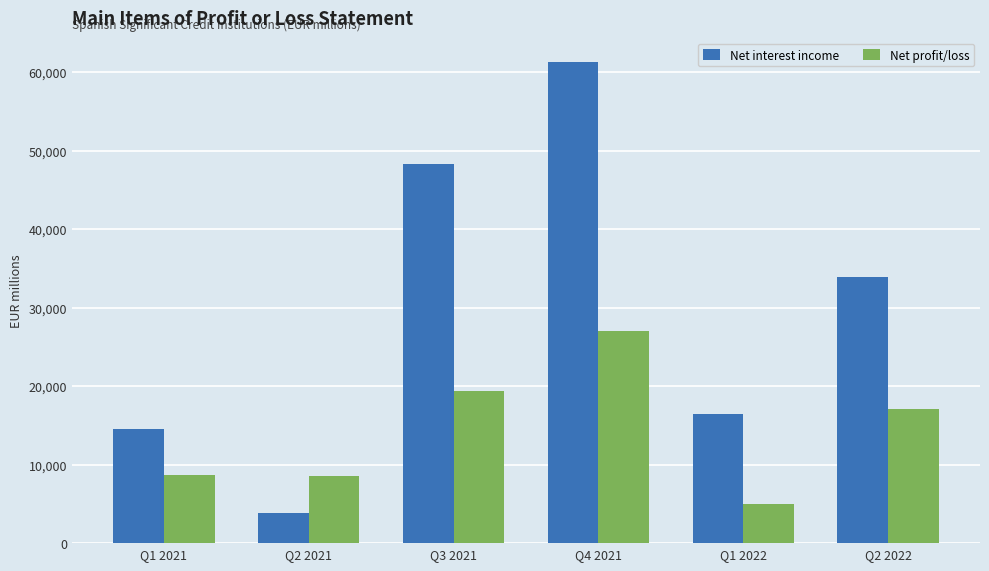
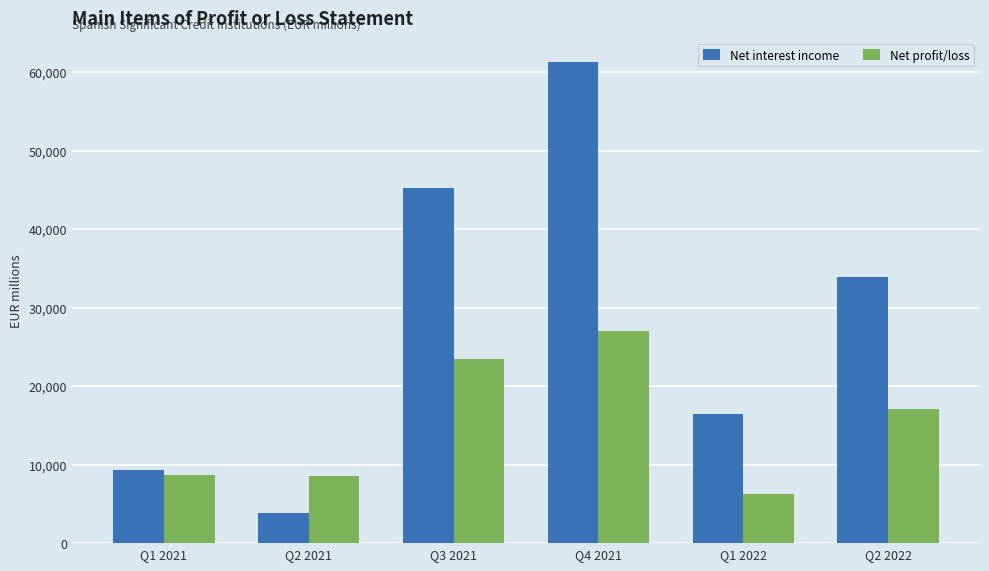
  {
    "Net interest income": {
-     "Q1 2021": "14,000",
+     "Q1 2021": "9,000",
      "Q2 2021": "4,000",
-     "Q3 2021": "48,000",
+     "Q3 2021": "45,000",
      "Q4 2021": "61,000",
      "Q1 2022": "16,000",
      "Q2 2022": "34,000"
    },
    "Net profit/loss": {
      "Q1 2021": "9,000",
      "Q2 2021": "9,000",
-     "Q3 2021": "19,000",
+     "Q3 2021": "23,000",
      "Q4 2021": "27,000",
-     "Q1 2022": "5,000",
+     "Q1 2022": "6,000",
      "Q2 2022": "17,000"
    }
  }
